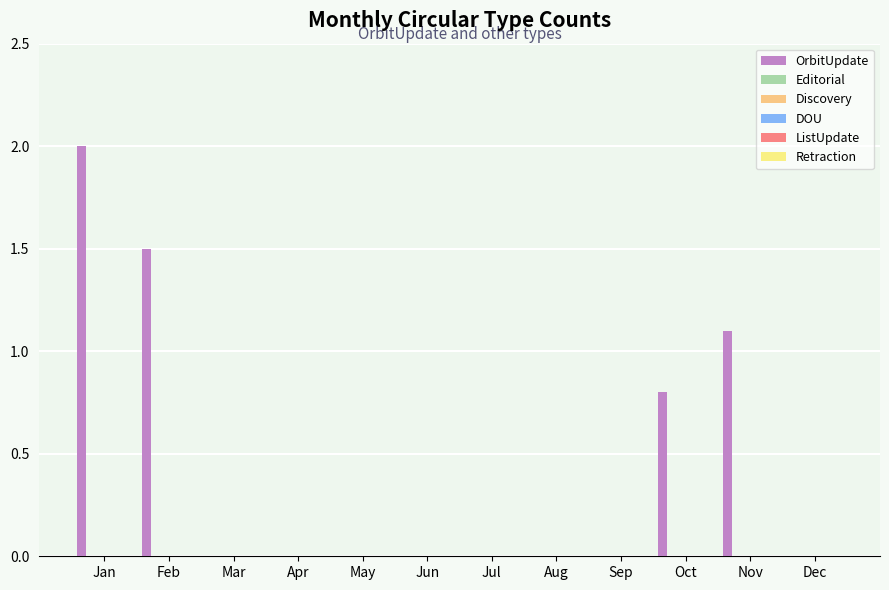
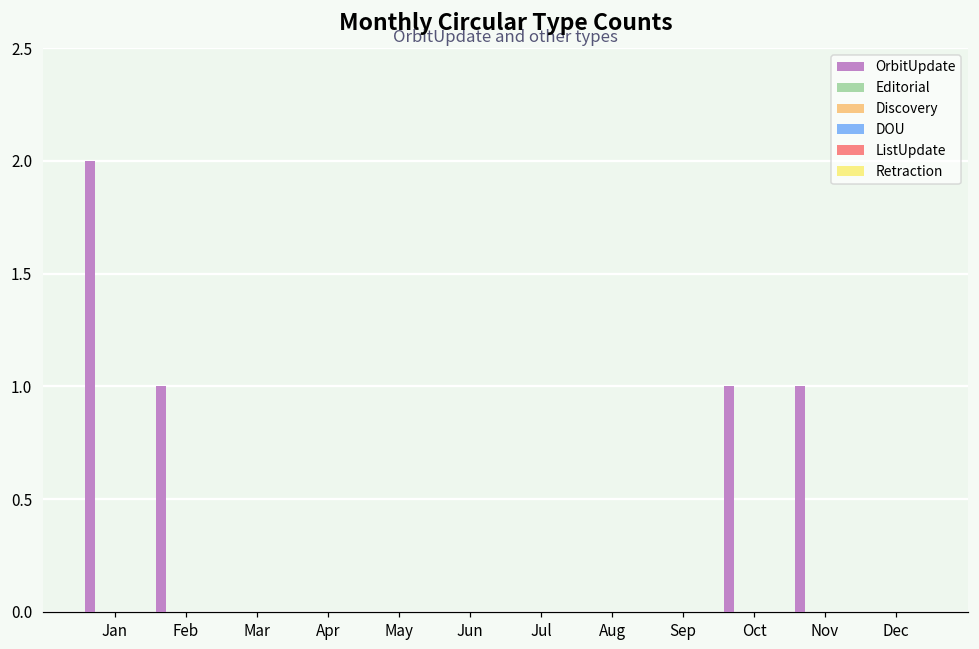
  {
    "OrbitUpdate": {
      "Jan": 2.0,
-     "Feb": 1.5,
+     "Feb": 1.0,
      "Mar": 0.0,
      "Apr": 0.0,
      "May": 0.0,
      "Jun": 0.0,
      "Jul": 0.0,
      "Aug": 0.0,
      "Sep": 0.0,
-     "Oct": 0.8,
-     "Nov": 1.1,
+     "Oct": 1.0,
+     "Nov": 1.0,
      "Dec": 0.0
    },
    "Editorial": {
      "Jan": 0.0,
      "Feb": 0.0,
      "Mar": 0.0,
      "Apr": 0.0,
      "May": 0.0,
      "Jun": 0.0,
      "Jul": 0.0,
      "Aug": 0.0,
      "Sep": 0.0,
      "Oct": 0.0,
      "Nov": 0.0,
      "Dec": 0.0
    },
    "DOU": {
      "Jan": 0.0,
      "Feb": 0.0,
      "Mar": 0.0,
      "Apr": 0.0,
      "May": 0.0,
      "Jun": 0.0,
      "Jul": 0.0,
      "Aug": 0.0,
      "Sep": 0.0,
      "Oct": 0.0,
      "Nov": 0.0,
      "Dec": 0.0
    },
    "ListUpdate": {
      "Jan": 0.0,
      "Feb": 0.0,
      "Mar": 0.0,
      "Apr": 0.0,
      "May": 0.0,
      "Jun": 0.0,
      "Jul": 0.0,
      "Aug": 0.0,
      "Sep": 0.0,
      "Oct": 0.0,
      "Nov": 0.0,
      "Dec": 0.0
    }
  }
